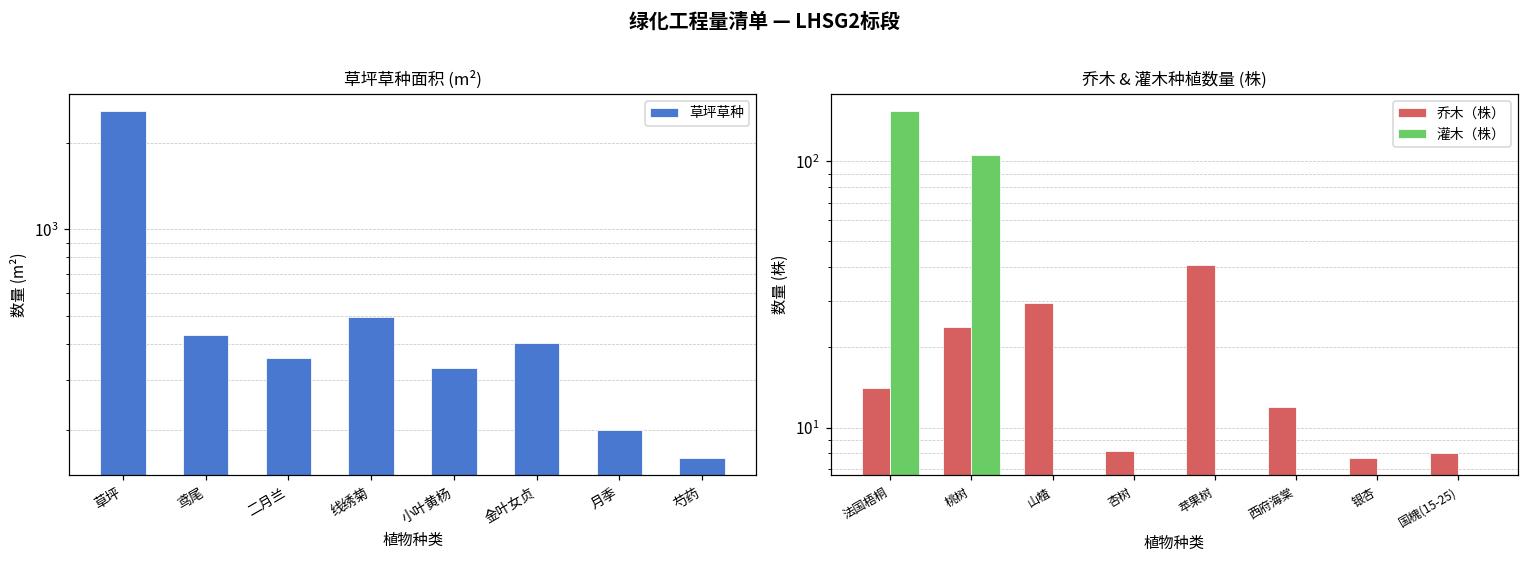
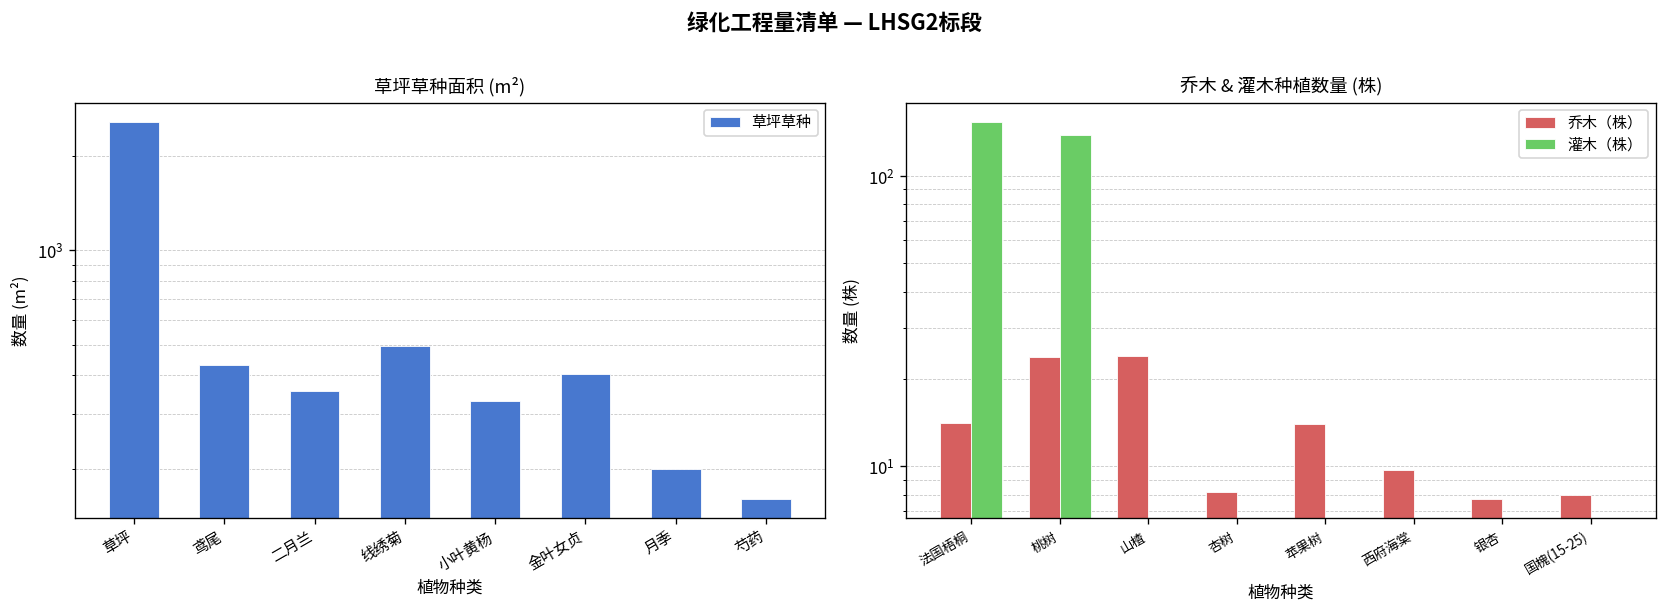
  {
    "乔木 & 灌木种植数量 (株)": {
      "乔木（株）": {
        "法国梧桐": 14,
        "桃树": 24,
-       "山楂": 30,
+       "山楂": 24,
        "杏树": 8.2,
-       "苹果树": 41,
-       "西府海棠": 12,
+       "苹果树": 14,
+       "西府海棠": 9.7,
        "银杏": 7.7,
        "国槐(15-25)": 8.0
      },
      "灌木（株）": {
        "法国梧桐": 150,
-       "桃树": 110
+       "桃树": 140
      }
    }
  }
